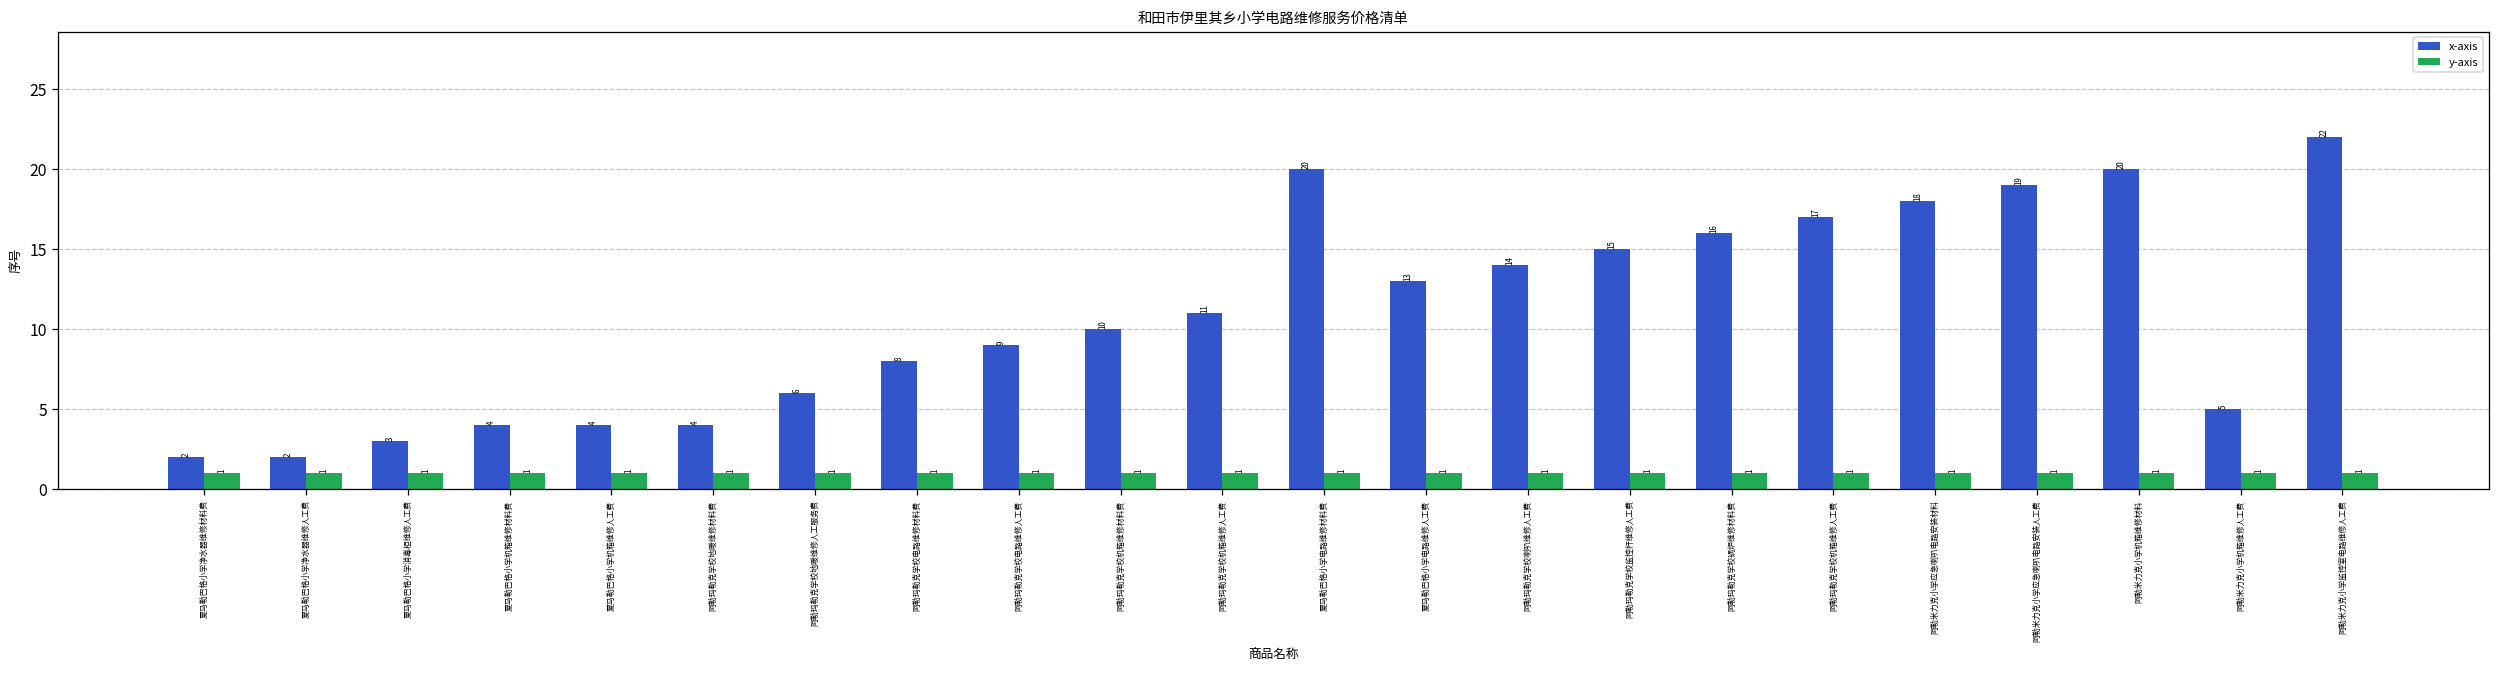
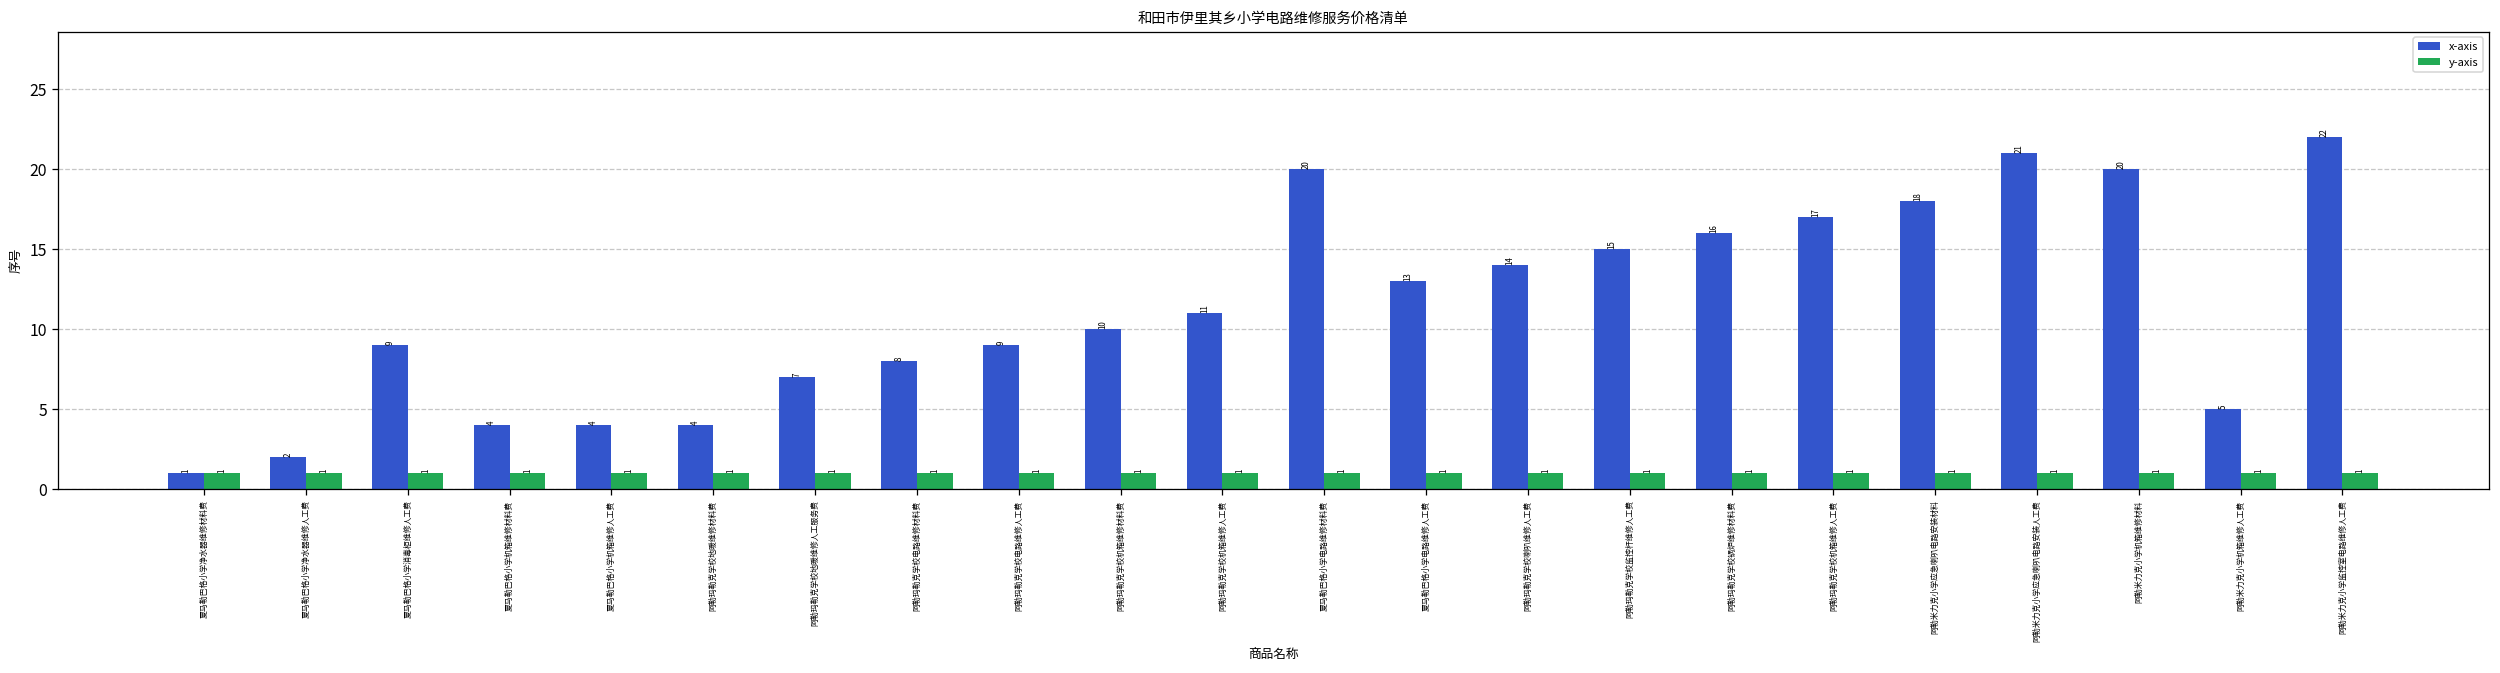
  {
    "x-axis": {
-     "夏马勒巴格小学净水器维修材料费": 2,
+     "夏马勒巴格小学净水器维修材料费": 1,
      "夏马勒巴格小学净水器维修人工费": 2,
-     "夏马勒巴格小学消毒柜维修人工费": 3,
+     "夏马勒巴格小学消毒柜维修人工费": 9,
      "夏马勒巴格小学机箱维修材料费": 4,
      "夏马勒巴格小学机箱维修人工费": 4,
      "阿勒玛勒克学校地暖维修材料费": 4,
-     "阿勒玛勒克学校地暖维修人工服务费": 6,
+     "阿勒玛勒克学校地暖维修人工服务费": 7,
      "阿勒玛勒克学校电路维修材料费": 8,
      "阿勒玛勒克学校电路维修人工费": 9,
      "阿勒玛勒克学校机箱维修材料费": 10,
      "夏马勒巴格小学电路维修材料费": 20,
      "夏马勒巴格小学电路维修人工费": 13,
      "阿勒玛勒克学校喇叭维修人工费": 14,
      "阿勒玛勒克学校监控杆维修人工费": 15,
      "阿勒玛勒克学校锅炉维修材料费": 16,
      "阿勒米力克小学应急喇叭电路安装材料": 18,
-     "阿勒米力克小学应急喇叭电路安装人工费": 19,
+     "阿勒米力克小学应急喇叭电路安装人工费": 21,
      "阿勒米力克小学机箱维修材料": 20,
      "阿勒米力克小学机箱维修人工费": 5,
      "阿勒米力克小学监控室电路维修人工费": 22
    },
    "y-axis": {
      "夏马勒巴格小学净水器维修材料费": 1,
      "夏马勒巴格小学净水器维修人工费": 1,
      "夏马勒巴格小学消毒柜维修人工费": 1,
      "夏马勒巴格小学机箱维修材料费": 1,
      "夏马勒巴格小学机箱维修人工费": 1,
      "阿勒玛勒克学校地暖维修材料费": 1,
      "阿勒玛勒克学校地暖维修人工服务费": 1,
      "阿勒玛勒克学校电路维修材料费": 1,
      "阿勒玛勒克学校电路维修人工费": 1,
      "阿勒玛勒克学校机箱维修材料费": 1,
      "夏马勒巴格小学电路维修材料费": 1,
      "夏马勒巴格小学电路维修人工费": 1,
      "阿勒玛勒克学校喇叭维修人工费": 1,
      "阿勒玛勒克学校监控杆维修人工费": 1,
      "阿勒玛勒克学校锅炉维修材料费": 1,
      "阿勒米力克小学应急喇叭电路安装材料": 1,
      "阿勒米力克小学应急喇叭电路安装人工费": 1,
      "阿勒米力克小学机箱维修材料": 1,
      "阿勒米力克小学机箱维修人工费": 1,
      "阿勒米力克小学监控室电路维修人工费": 1
    }
  }
